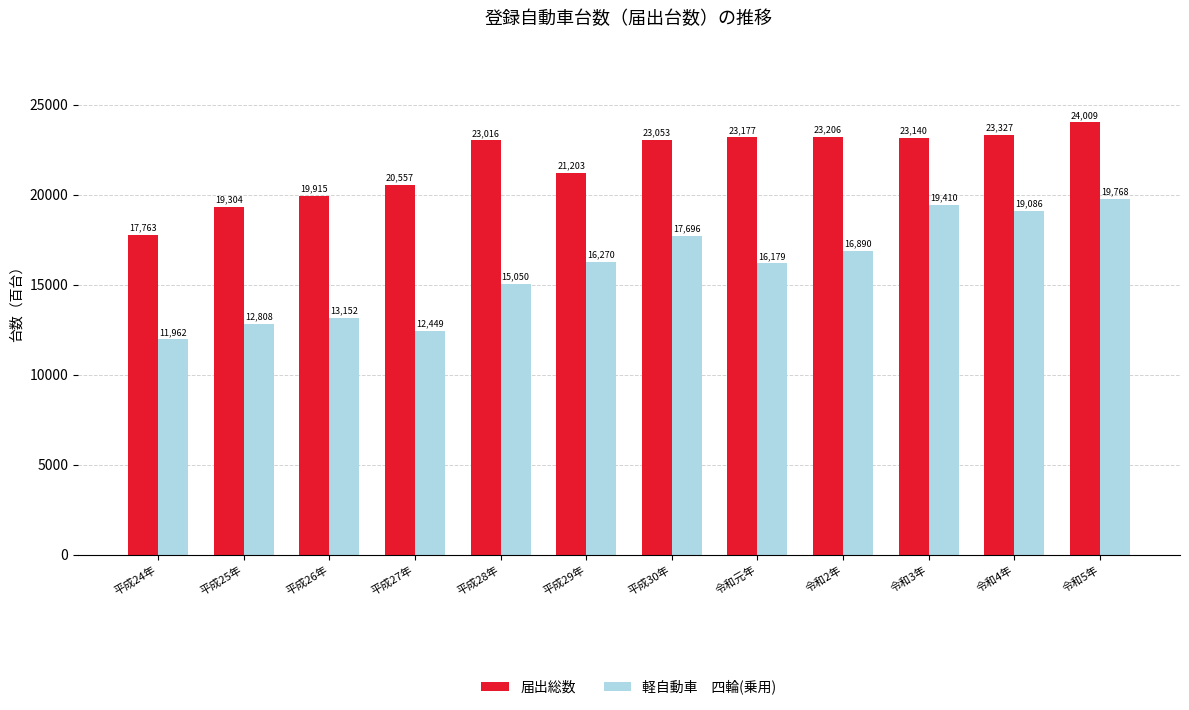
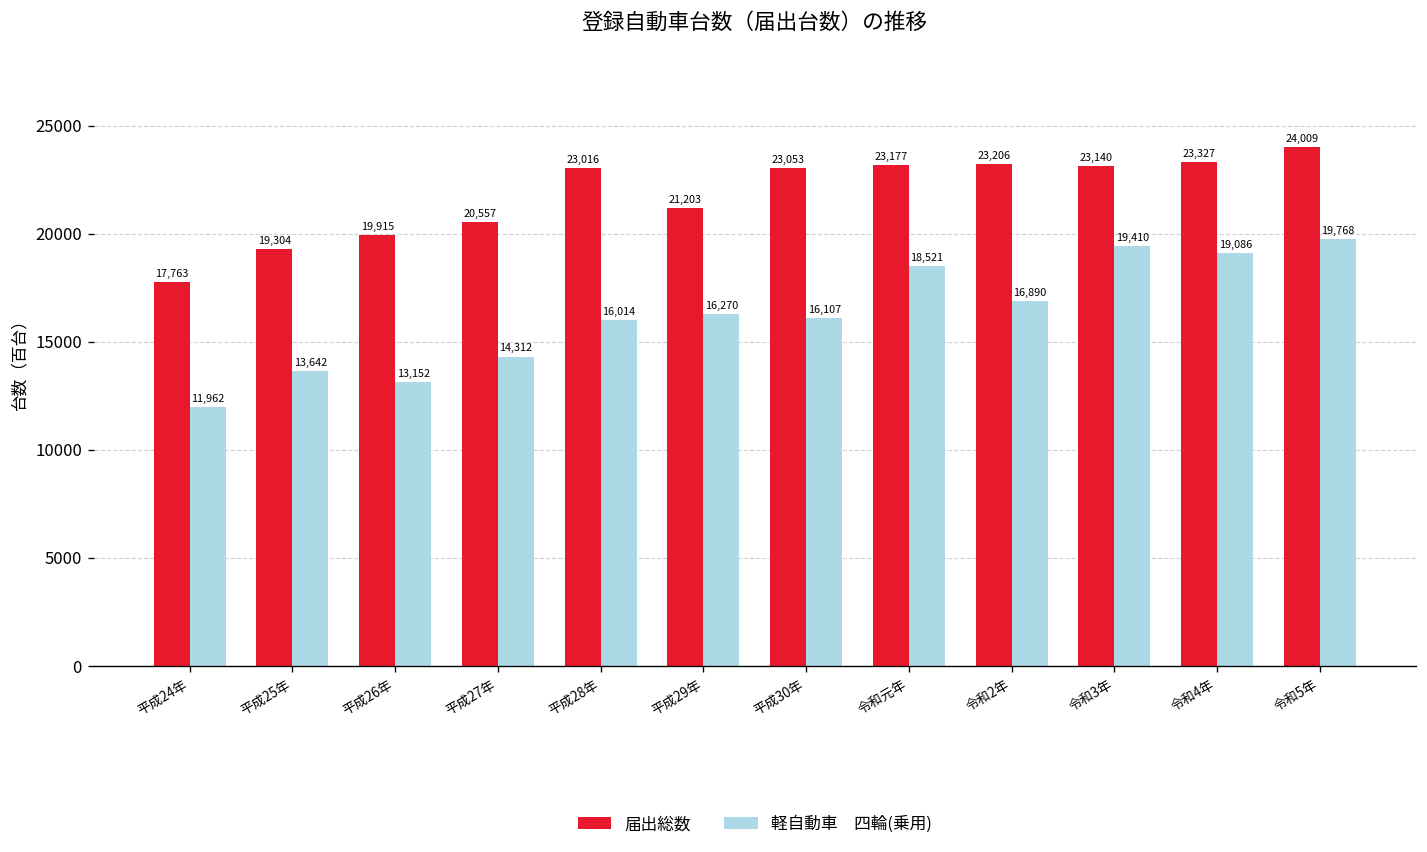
  {
    "届出総数": {
      "平成24年": "17,763",
      "平成25年": "19,304",
      "平成26年": "19,915",
      "平成27年": "20,557",
      "平成28年": "23,016",
      "平成29年": "21,203",
      "平成30年": "23,053",
      "令和元年": "23,177",
      "令和2年": "23,206",
      "令和3年": "23,140",
      "令和4年": "23,327",
      "令和5年": "24,009"
    },
    "軽自動車 四輪(乗用)": {
      "平成24年": "11,962",
-     "平成25年": "12,808",
+     "平成25年": "13,642",
      "平成26年": "13,152",
-     "平成27年": "12,449",
-     "平成28年": "15,050",
+     "平成27年": "14,312",
+     "平成28年": "16,014",
      "平成29年": "16,270",
-     "平成30年": "17,696",
-     "令和元年": "16,179",
+     "平成30年": "16,107",
+     "令和元年": "18,521",
      "令和2年": "16,890",
      "令和3年": "19,410",
      "令和4年": "19,086",
      "令和5年": "19,768"
    }
  }
